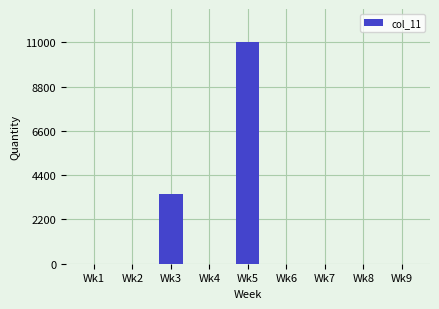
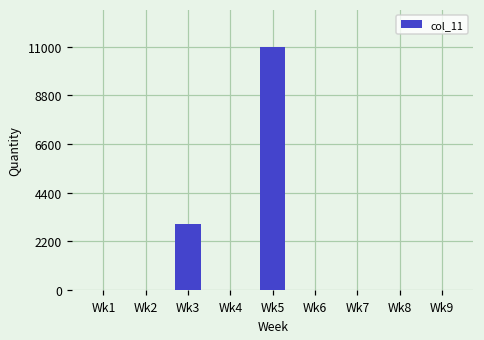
  {
    "Wk1": 0,
    "Wk2": 0,
-   "Wk3": 3500,
+   "Wk3": 3000,
    "Wk4": 0,
    "Wk5": 11000,
    "Wk6": 0,
    "Wk7": 0,
    "Wk8": 0,
    "Wk9": 0
  }
